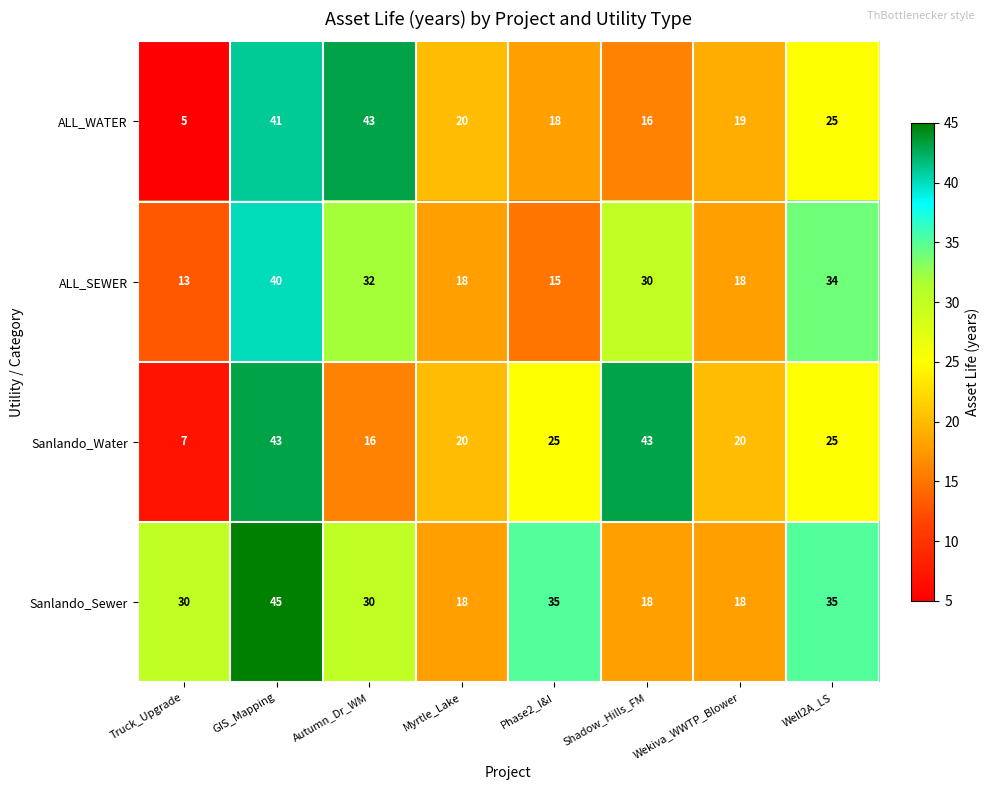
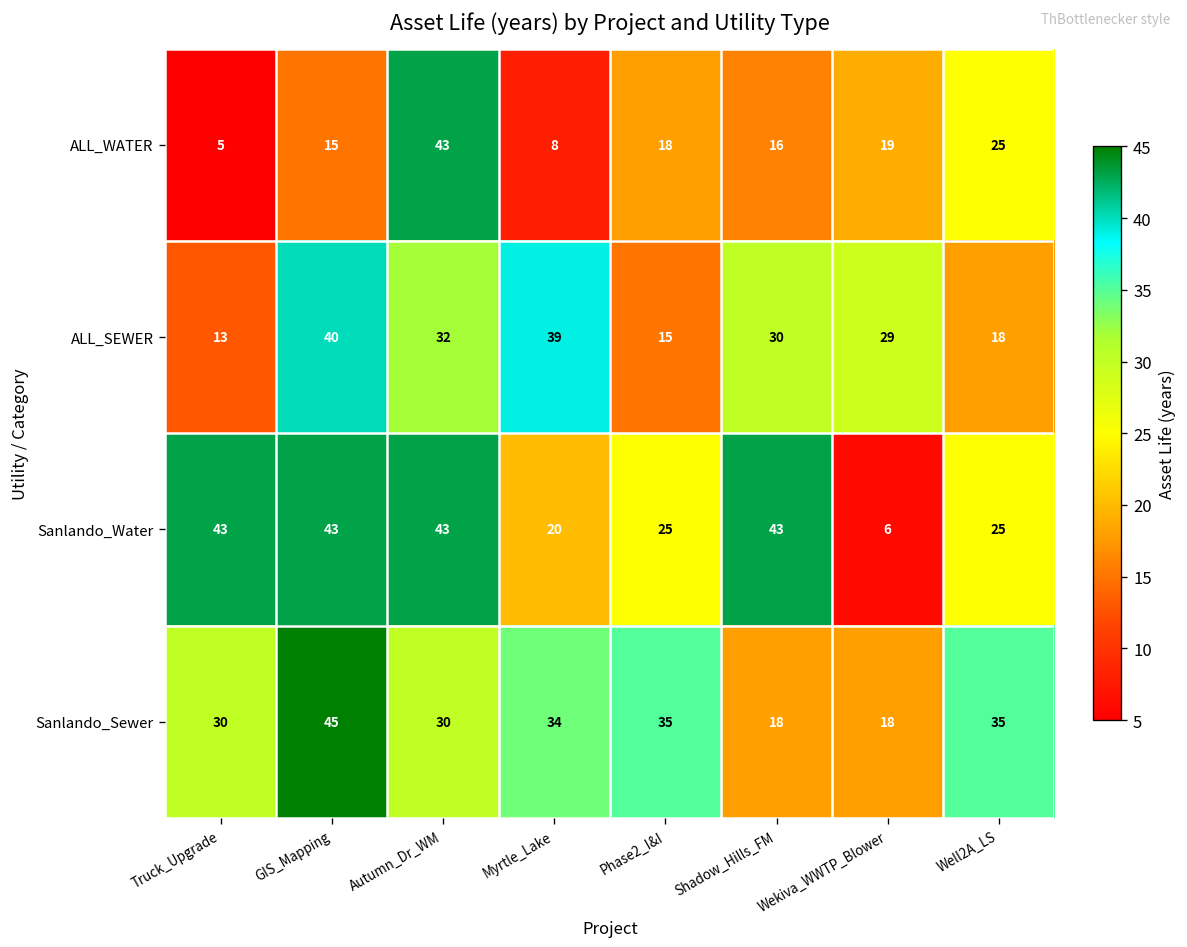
  {
    "ALL_WATER": {
      "Truck_Upgrade": 5,
-     "GIS_Mapping": 41,
+     "GIS_Mapping": 15,
      "Autumn_Dr_WM": 43,
-     "Myrtle_Lake": 20,
+     "Myrtle_Lake": 8,
      "Phase2_I&I": 18,
      "Shadow_Hills_FM": 16,
      "Wekiva_WWTP_Blower": 19,
      "Well2A_LS": 25
    },
    "ALL_SEWER": {
      "Truck_Upgrade": 13,
      "GIS_Mapping": 40,
      "Autumn_Dr_WM": 32,
-     "Myrtle_Lake": 18,
+     "Myrtle_Lake": 39,
      "Phase2_I&I": 15,
      "Shadow_Hills_FM": 30,
-     "Wekiva_WWTP_Blower": 18,
-     "Well2A_LS": 34
+     "Wekiva_WWTP_Blower": 29,
+     "Well2A_LS": 18
    },
    "Sanlando_Water": {
-     "Truck_Upgrade": 7,
+     "Truck_Upgrade": 43,
      "GIS_Mapping": 43,
-     "Autumn_Dr_WM": 16,
+     "Autumn_Dr_WM": 43,
      "Myrtle_Lake": 20,
      "Phase2_I&I": 25,
      "Shadow_Hills_FM": 43,
-     "Wekiva_WWTP_Blower": 20,
+     "Wekiva_WWTP_Blower": 6,
      "Well2A_LS": 25
    },
    "Sanlando_Sewer": {
      "Truck_Upgrade": 30,
      "GIS_Mapping": 45,
      "Autumn_Dr_WM": 30,
-     "Myrtle_Lake": 18,
+     "Myrtle_Lake": 34,
      "Phase2_I&I": 35,
      "Shadow_Hills_FM": 18,
      "Wekiva_WWTP_Blower": 18,
      "Well2A_LS": 35
    }
  }
